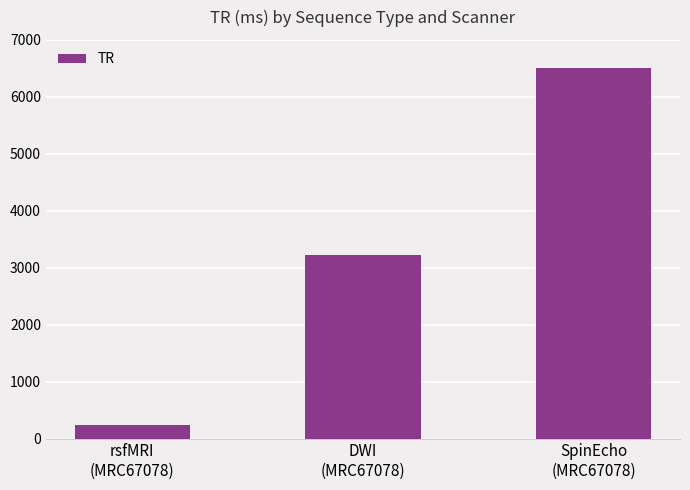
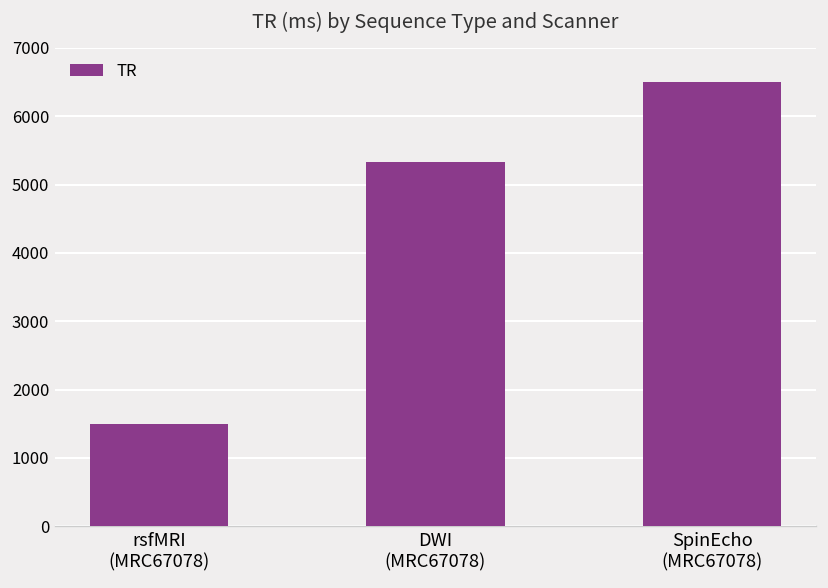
  {
-   "rsfMRI (MRC67078)": 200,
-   "DWI (MRC67078)": 3200,
+   "rsfMRI (MRC67078)": 1500,
+   "DWI (MRC67078)": 5300,
    "SpinEcho (MRC67078)": 6500
  }
